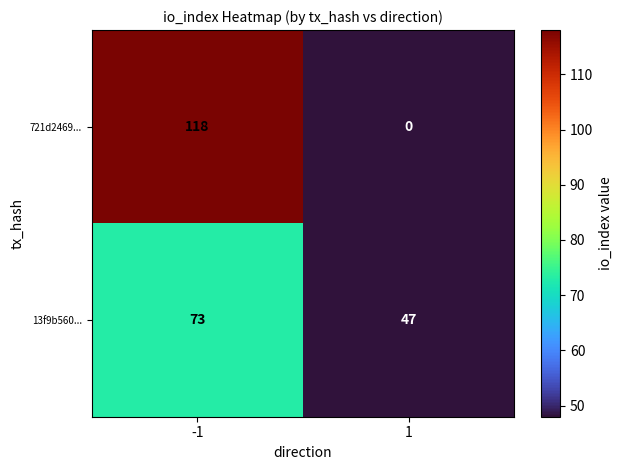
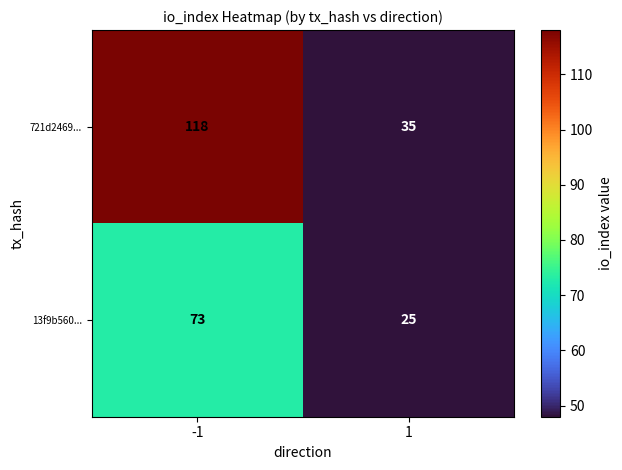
  {
    "721d2469...": {
      "-1": 118,
-     "1": 0
+     "1": 35
    },
    "13f9b560...": {
      "-1": 73,
-     "1": 47
+     "1": 25
    }
  }
